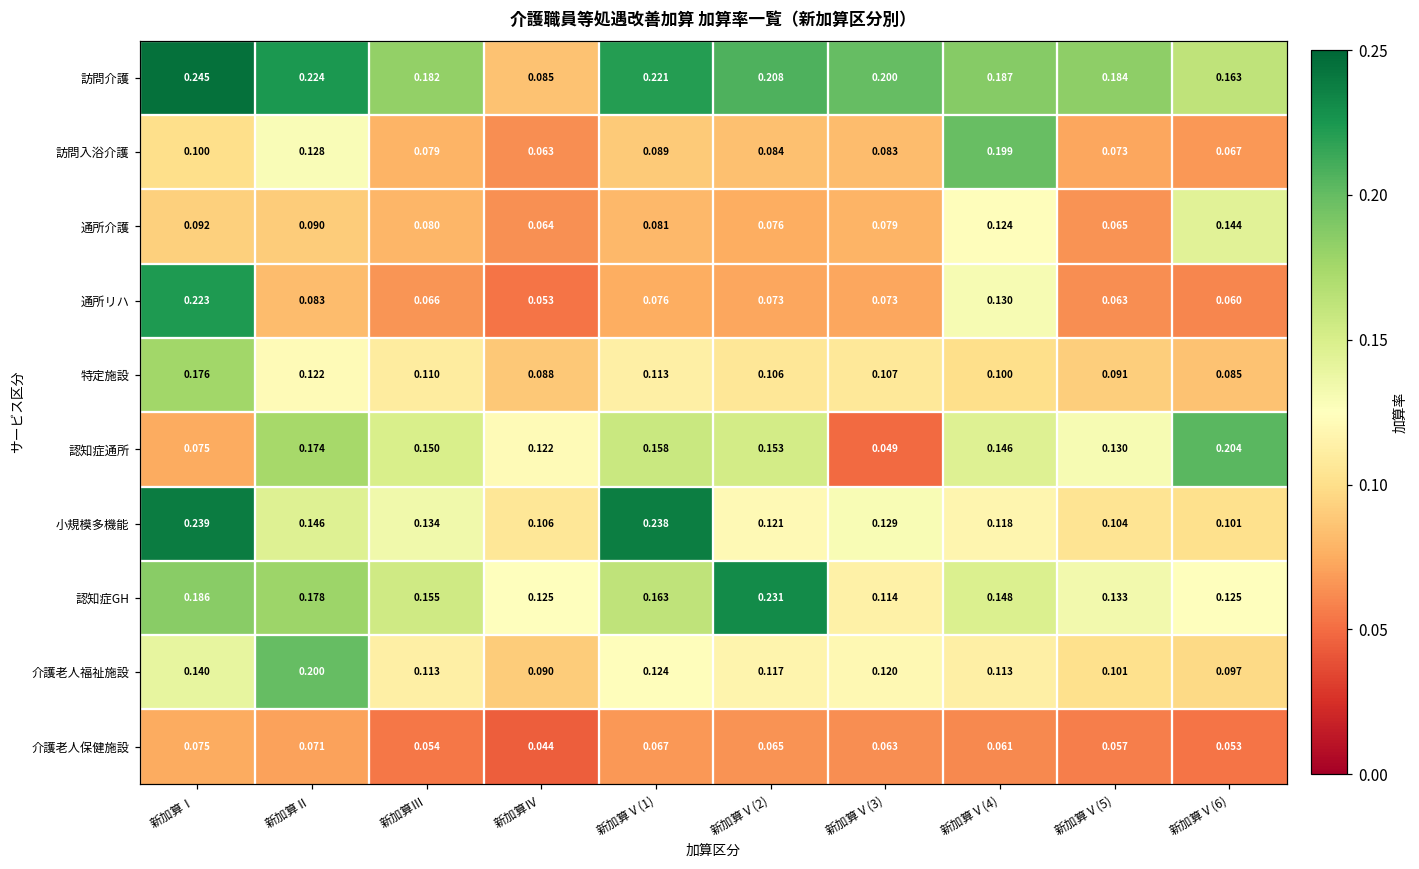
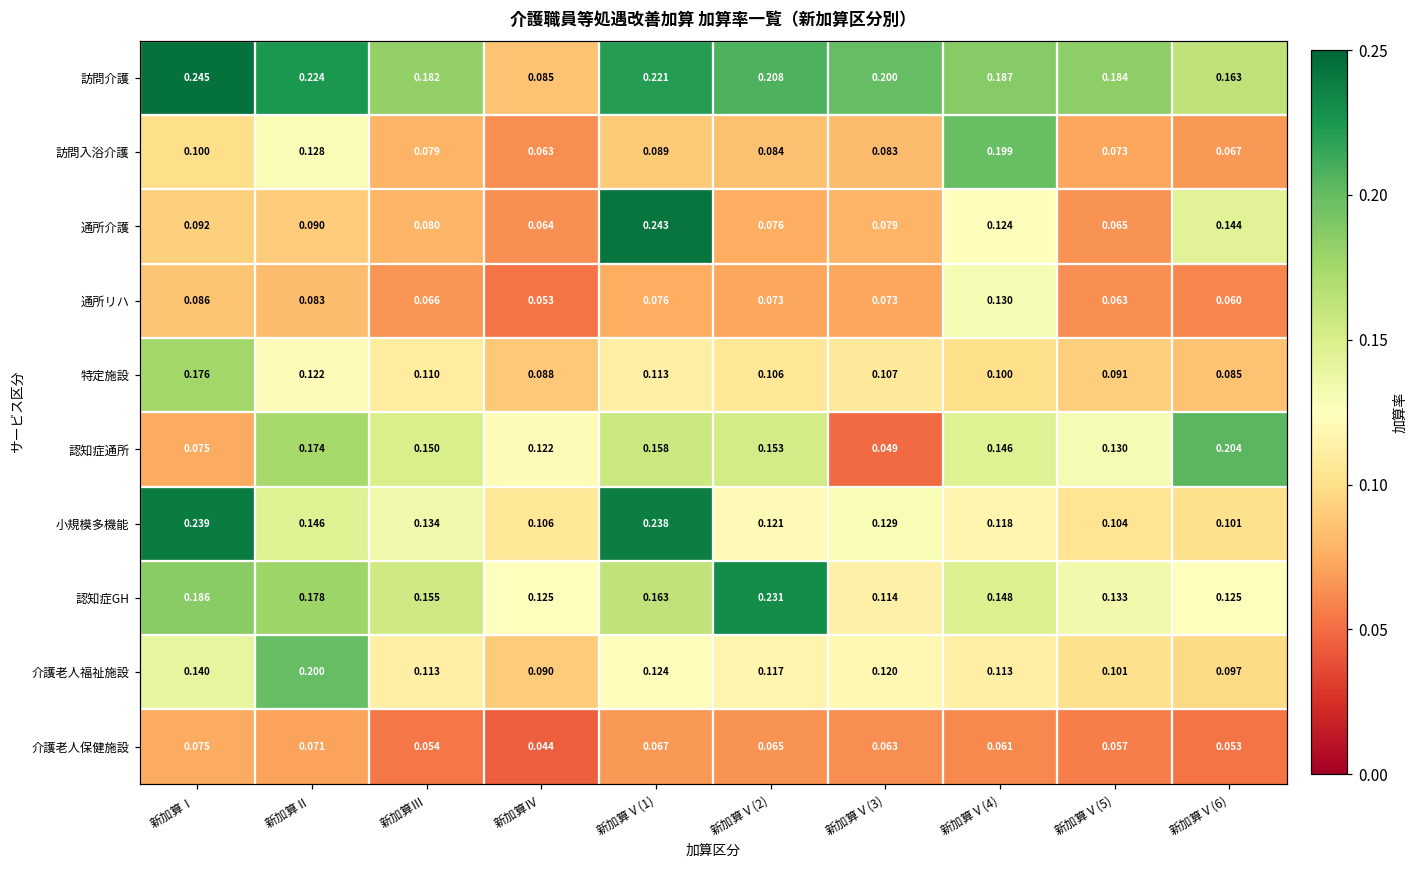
  {
    "訪問介護": {
      "新加算Ⅰ": 0.245,
      "新加算Ⅱ": 0.224,
      "新加算Ⅲ": 0.182,
      "新加算Ⅳ": 0.085,
      "新加算Ⅴ(1)": 0.221,
      "新加算Ⅴ(2)": 0.208,
      "新加算Ⅴ(3)": 0.200,
      "新加算Ⅴ(4)": 0.187,
      "新加算Ⅴ(5)": 0.184,
      "新加算Ⅴ(6)": 0.163
    },
    "訪問入浴介護": {
      "新加算Ⅰ": 0.100,
      "新加算Ⅱ": 0.128,
      "新加算Ⅲ": 0.079,
      "新加算Ⅳ": 0.063,
      "新加算Ⅴ(1)": 0.089,
      "新加算Ⅴ(2)": 0.084,
      "新加算Ⅴ(3)": 0.083,
      "新加算Ⅴ(4)": 0.199,
      "新加算Ⅴ(5)": 0.073,
      "新加算Ⅴ(6)": 0.067
    },
    "通所介護": {
      "新加算Ⅰ": 0.092,
      "新加算Ⅱ": 0.090,
      "新加算Ⅲ": 0.080,
      "新加算Ⅳ": 0.064,
-     "新加算Ⅴ(1)": 0.081,
+     "新加算Ⅴ(1)": 0.243,
      "新加算Ⅴ(2)": 0.076,
      "新加算Ⅴ(3)": 0.079,
      "新加算Ⅴ(4)": 0.124,
      "新加算Ⅴ(5)": 0.065,
      "新加算Ⅴ(6)": 0.144
    },
    "通所リハ": {
-     "新加算Ⅰ": 0.223,
+     "新加算Ⅰ": 0.086,
      "新加算Ⅱ": 0.083,
      "新加算Ⅲ": 0.066,
      "新加算Ⅳ": 0.053,
      "新加算Ⅴ(1)": 0.076,
      "新加算Ⅴ(2)": 0.073,
      "新加算Ⅴ(3)": 0.073,
      "新加算Ⅴ(4)": 0.130,
      "新加算Ⅴ(5)": 0.063,
      "新加算Ⅴ(6)": 0.060
    },
    "特定施設": {
      "新加算Ⅰ": 0.176,
      "新加算Ⅱ": 0.122,
      "新加算Ⅲ": 0.110,
      "新加算Ⅳ": 0.088,
      "新加算Ⅴ(1)": 0.113,
      "新加算Ⅴ(2)": 0.106,
      "新加算Ⅴ(3)": 0.107,
      "新加算Ⅴ(4)": 0.100,
      "新加算Ⅴ(5)": 0.091,
      "新加算Ⅴ(6)": 0.085
    },
    "認知症通所": {
      "新加算Ⅰ": 0.075,
      "新加算Ⅱ": 0.174,
      "新加算Ⅲ": 0.150,
      "新加算Ⅳ": 0.122,
      "新加算Ⅴ(1)": 0.158,
      "新加算Ⅴ(2)": 0.153,
      "新加算Ⅴ(3)": 0.049,
      "新加算Ⅴ(4)": 0.146,
      "新加算Ⅴ(5)": 0.130,
      "新加算Ⅴ(6)": 0.204
    },
    "小規模多機能": {
      "新加算Ⅰ": 0.239,
      "新加算Ⅱ": 0.146,
      "新加算Ⅲ": 0.134,
      "新加算Ⅳ": 0.106,
      "新加算Ⅴ(1)": 0.238,
      "新加算Ⅴ(2)": 0.121,
      "新加算Ⅴ(3)": 0.129,
      "新加算Ⅴ(4)": 0.118,
      "新加算Ⅴ(5)": 0.104,
      "新加算Ⅴ(6)": 0.101
    },
    "認知症GH": {
      "新加算Ⅰ": 0.186,
      "新加算Ⅱ": 0.178,
      "新加算Ⅲ": 0.155,
      "新加算Ⅳ": 0.125,
      "新加算Ⅴ(1)": 0.163,
      "新加算Ⅴ(2)": 0.231,
      "新加算Ⅴ(3)": 0.114,
      "新加算Ⅴ(4)": 0.148,
      "新加算Ⅴ(5)": 0.133,
      "新加算Ⅴ(6)": 0.125
    },
    "介護老人福祉施設": {
      "新加算Ⅰ": 0.140,
      "新加算Ⅱ": 0.200,
      "新加算Ⅲ": 0.113,
      "新加算Ⅳ": 0.090,
      "新加算Ⅴ(1)": 0.124,
      "新加算Ⅴ(2)": 0.117,
      "新加算Ⅴ(3)": 0.120,
      "新加算Ⅴ(4)": 0.113,
      "新加算Ⅴ(5)": 0.101,
      "新加算Ⅴ(6)": 0.097
    },
    "介護老人保健施設": {
      "新加算Ⅰ": 0.075,
      "新加算Ⅱ": 0.071,
      "新加算Ⅲ": 0.054,
      "新加算Ⅳ": 0.044,
      "新加算Ⅴ(1)": 0.067,
      "新加算Ⅴ(2)": 0.065,
      "新加算Ⅴ(3)": 0.063,
      "新加算Ⅴ(4)": 0.061,
      "新加算Ⅴ(5)": 0.057,
      "新加算Ⅴ(6)": 0.053
    }
  }
